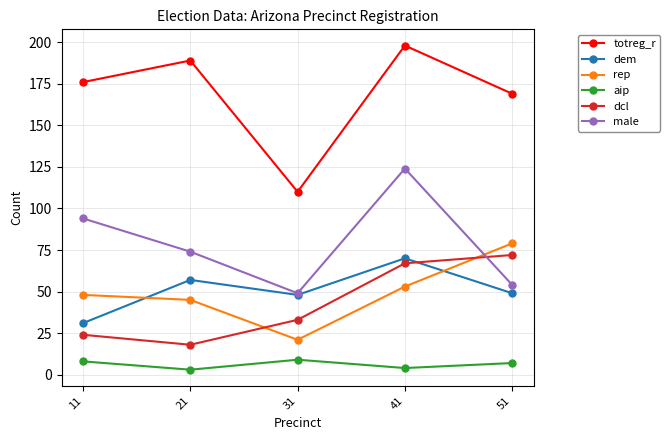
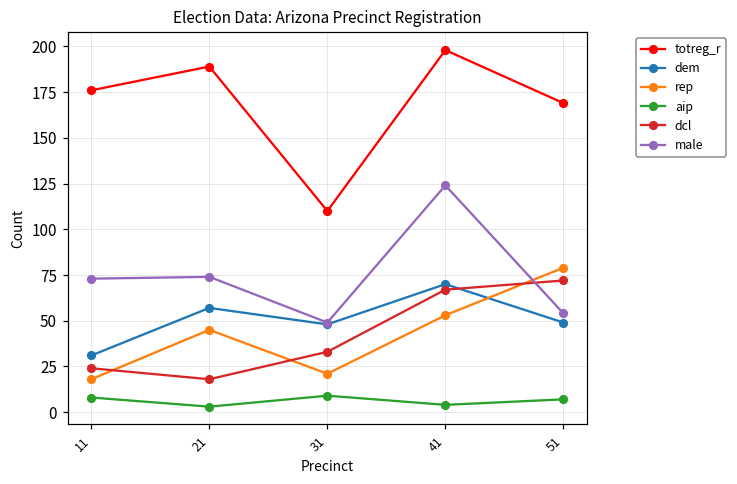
  {
    "totreg_r": {
      "11": 176,
      "21": 189,
      "31": 110,
      "41": 198,
      "51": 169
    },
    "dem": {
      "11": 31,
      "21": 57,
      "41": 70,
      "51": 49
    },
    "rep": {
-     "11": 48,
+     "11": 18,
      "21": 45,
      "31": 21,
      "41": 53,
      "51": 79
    },
    "aip": {
      "11": 8,
      "21": 3,
      "31": 9,
      "41": 4,
      "51": 7
    },
    "dcl": {
      "11": 24,
      "21": 18,
      "31": 33,
      "41": 67,
      "51": 72
    },
    "male": {
-     "11": 94,
+     "11": 73,
      "21": 74,
      "41": 124,
      "51": 54
    }
  }
